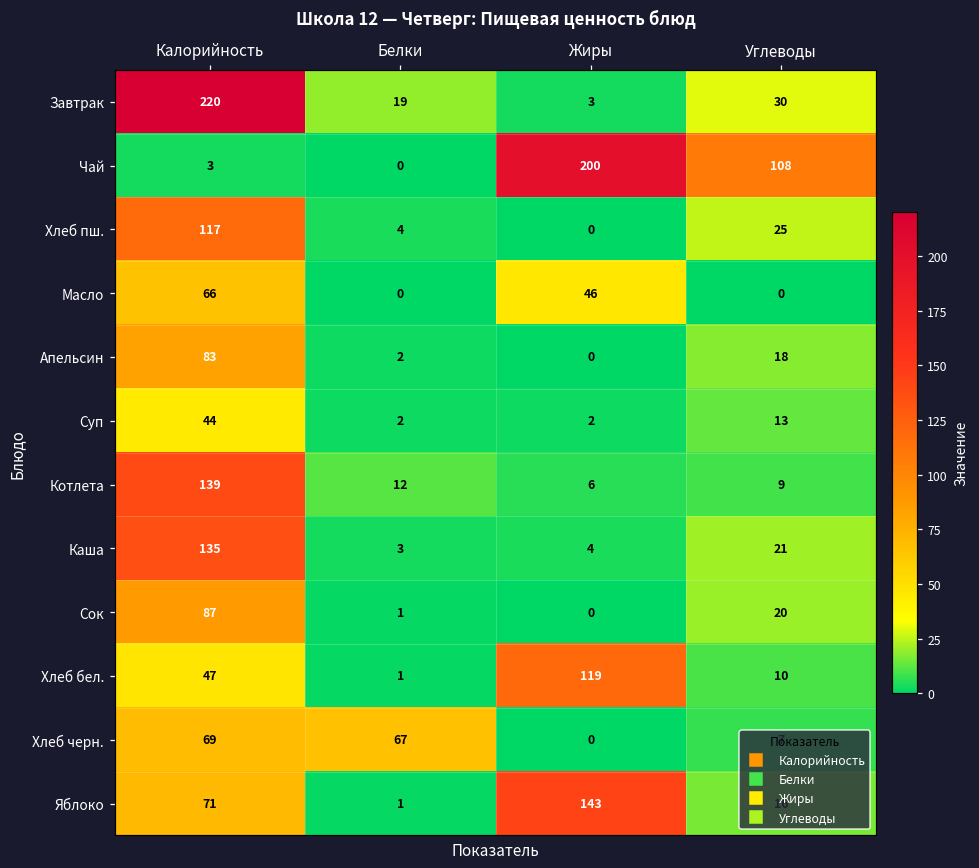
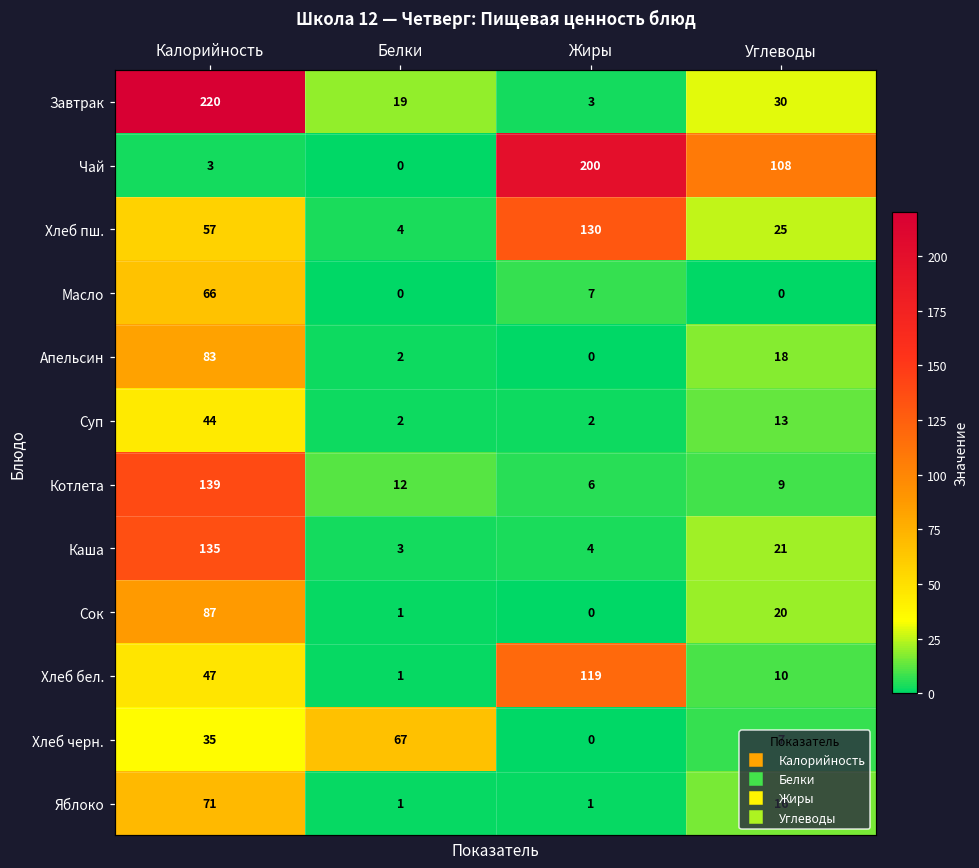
  {
    "Завтрак": {
      "Калорийность": 220,
      "Белки": 19,
      "Жиры": 3,
      "Углеводы": 30
    },
    "Чай": {
      "Калорийность": 3,
      "Белки": 0,
      "Жиры": 200,
      "Углеводы": 108
    },
    "Хлеб пш.": {
-     "Калорийность": 117,
+     "Калорийность": 57,
      "Белки": 4,
-     "Жиры": 0,
+     "Жиры": 130,
      "Углеводы": 25
    },
    "Масло": {
      "Калорийность": 66,
      "Белки": 0,
-     "Жиры": 46,
+     "Жиры": 7,
      "Углеводы": 0
    },
    "Апельсин": {
      "Калорийность": 83,
      "Белки": 2,
      "Жиры": 0,
      "Углеводы": 18
    },
    "Суп": {
      "Калорийность": 44,
      "Белки": 2,
      "Жиры": 2,
      "Углеводы": 13
    },
    "Котлета": {
      "Калорийность": 139,
      "Белки": 12,
      "Жиры": 6,
      "Углеводы": 9
    },
    "Каша": {
      "Калорийность": 135,
      "Белки": 3,
      "Жиры": 4,
      "Углеводы": 21
    },
    "Сок": {
      "Калорийность": 87,
      "Белки": 1,
      "Жиры": 0,
      "Углеводы": 20
    },
    "Хлеб бел.": {
      "Калорийность": 47,
      "Белки": 1,
      "Жиры": 119,
      "Углеводы": 10
    },
    "Хлеб черн.": {
-     "Калорийность": 69,
+     "Калорийность": 35,
      "Белки": 67,
      "Жиры": 0
    },
    "Яблоко": {
      "Калорийность": 71,
      "Белки": 1,
-     "Жиры": 143
+     "Жиры": 1
    }
  }
